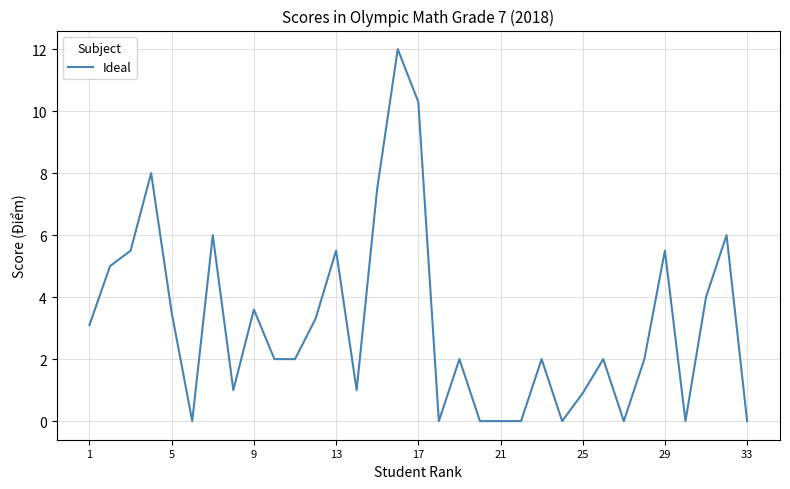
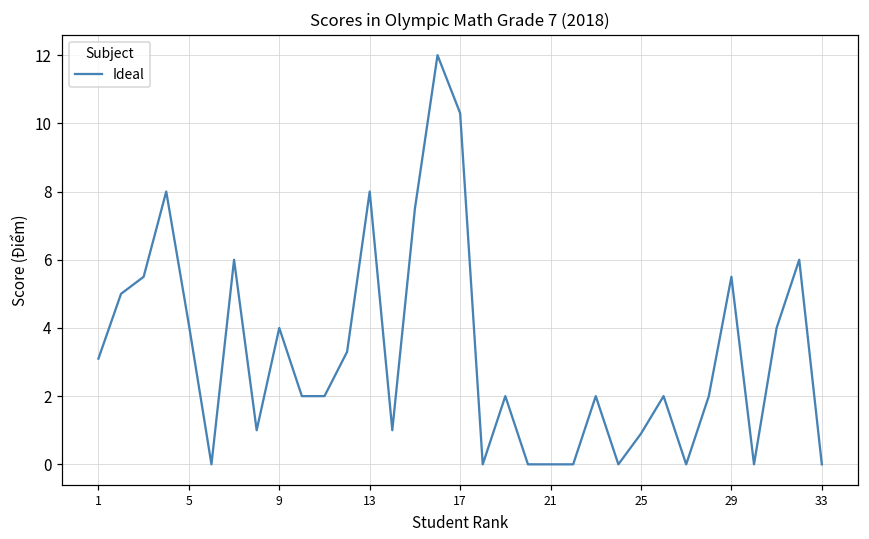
  {
    "1": 3.1,
-   "5": 3.5,
-   "9": 3.6,
-   "13": 5.5,
+   "5": 4.1,
+   "9": 4.0,
+   "13": 8.0,
    "17": 10.3,
    "21": 0.0,
    "25": 0.9,
    "29": 5.5,
    "33": 0.0
  }
